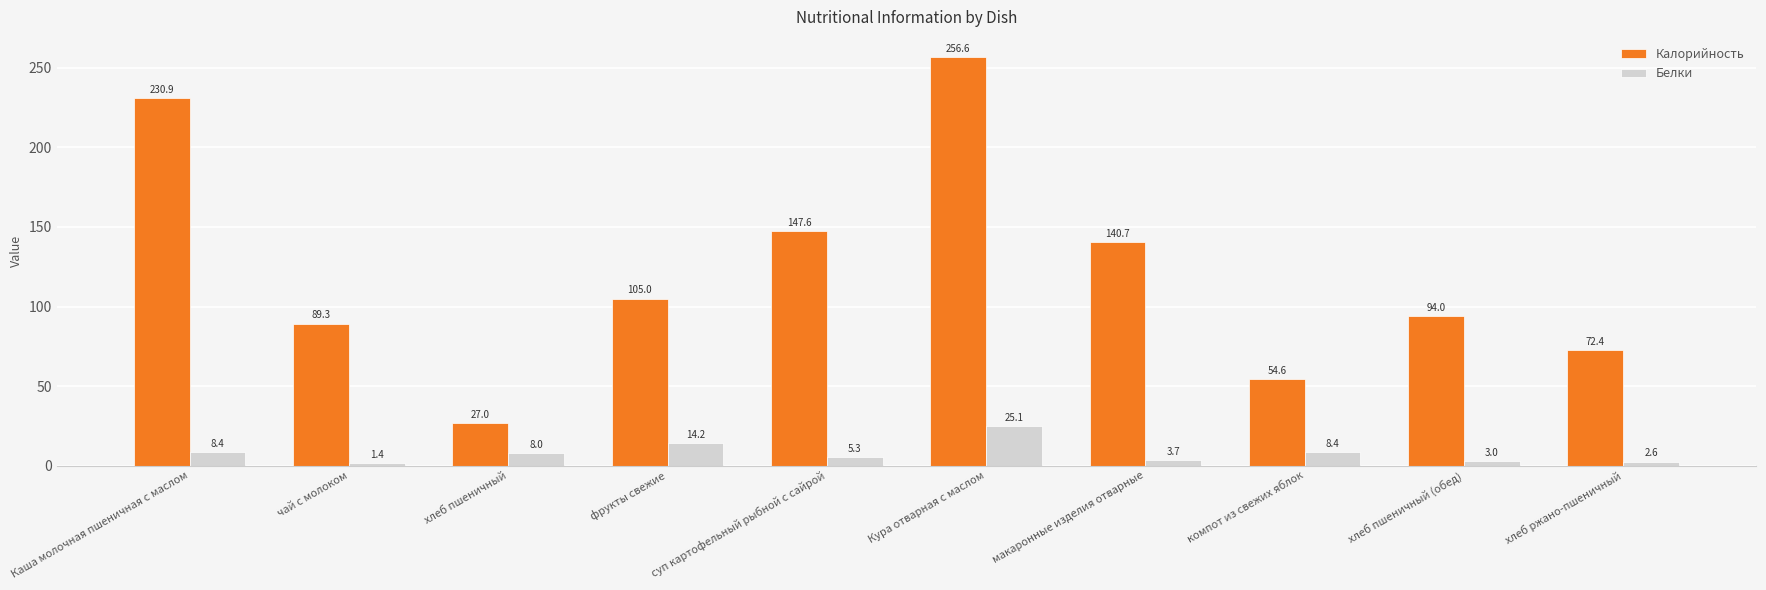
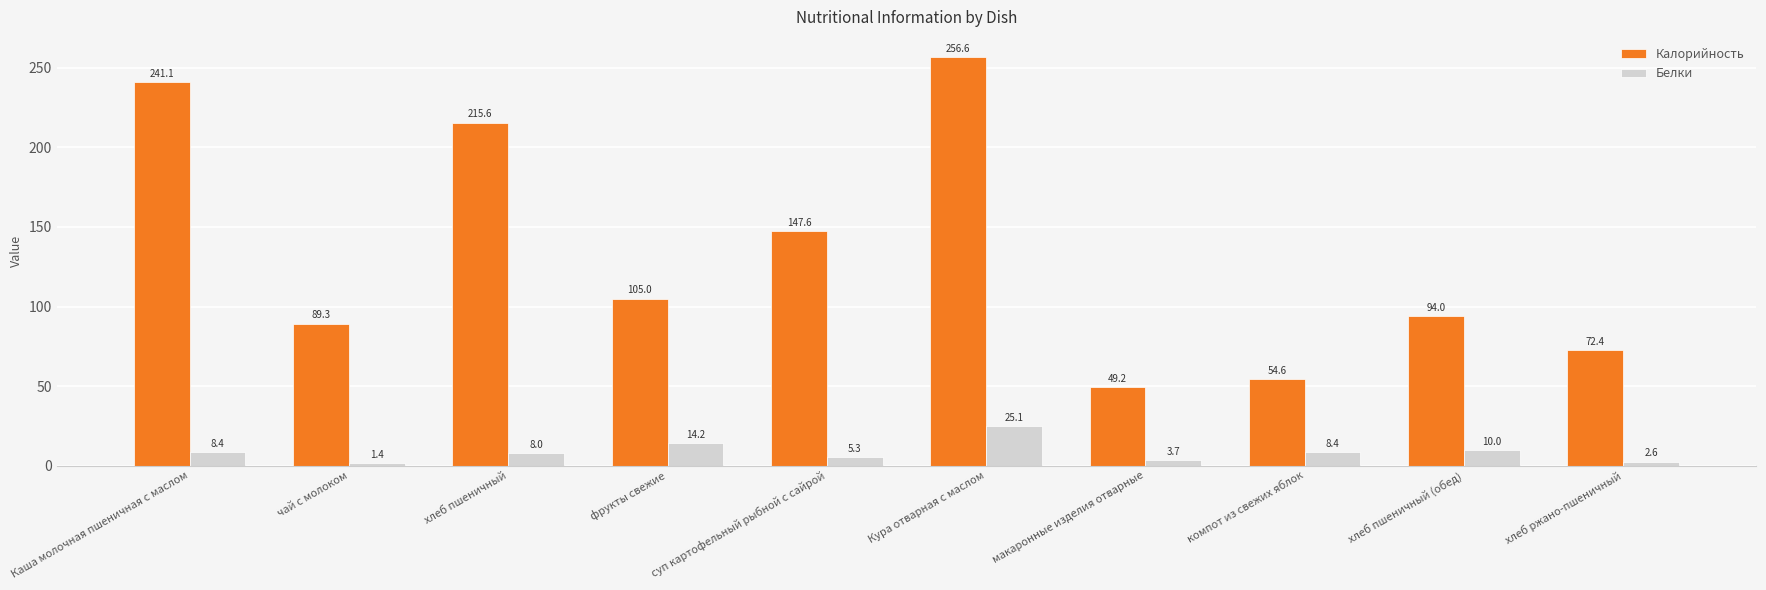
  {
    "Калорийность": {
-     "Каша молочная пшеничная с маслом": 230.9,
+     "Каша молочная пшеничная с маслом": 241.1,
      "чай с молоком": 89.3,
-     "хлеб пшеничный": 27.0,
+     "хлеб пшеничный": 215.6,
      "фрукты свежие": 105.0,
      "суп картофельный рыбной с сайрой": 147.6,
      "Кура отварная с маслом": 256.6,
-     "макаронные изделия отварные": 140.7,
+     "макаронные изделия отварные": 49.2,
      "компот из свежих яблок": 54.6,
      "хлеб пшеничный (обед)": 94.0,
      "хлеб ржано-пшеничный": 72.4
    },
    "Белки": {
      "Каша молочная пшеничная с маслом": 8.4,
      "чай с молоком": 1.4,
      "хлеб пшеничный": 8.0,
      "фрукты свежие": 14.2,
      "суп картофельный рыбной с сайрой": 5.3,
      "Кура отварная с маслом": 25.1,
      "макаронные изделия отварные": 3.7,
      "компот из свежих яблок": 8.4,
-     "хлеб пшеничный (обед)": 3.0,
+     "хлеб пшеничный (обед)": 10.0,
      "хлеб ржано-пшеничный": 2.6
    }
  }
